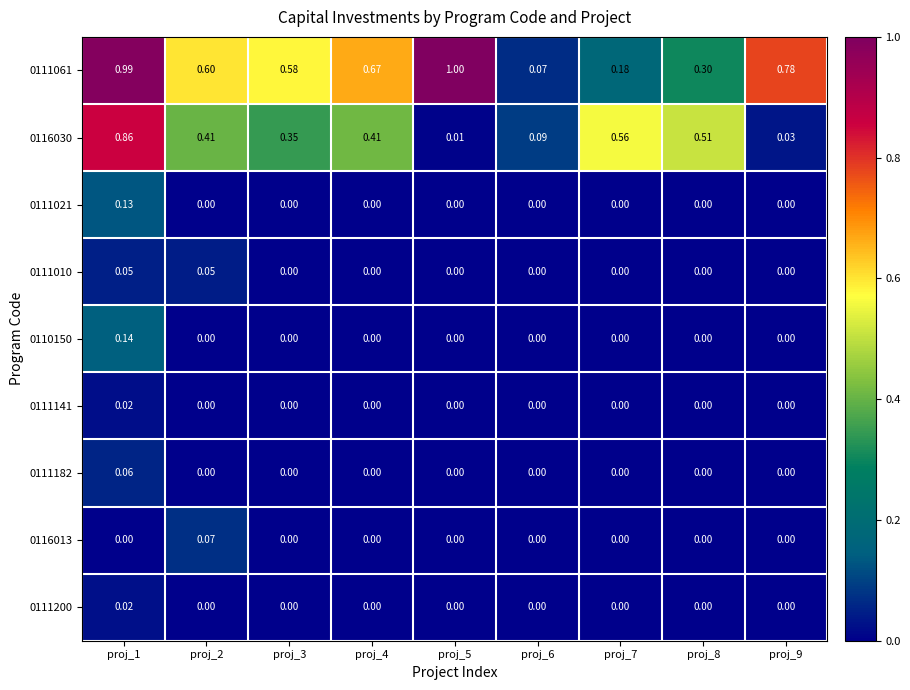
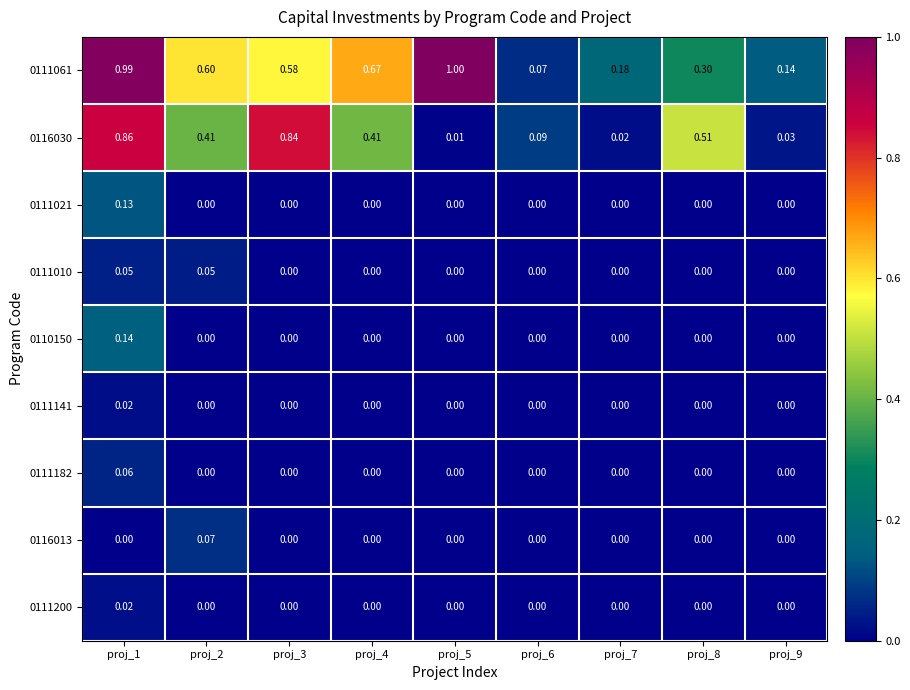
  {
    "0111061": {
-     "proj_9": 0.78
+     "proj_9": 0.14
    },
    "0116030": {
-     "proj_3": 0.35,
-     "proj_7": 0.56
+     "proj_3": 0.84,
+     "proj_7": 0.02
    }
  }
